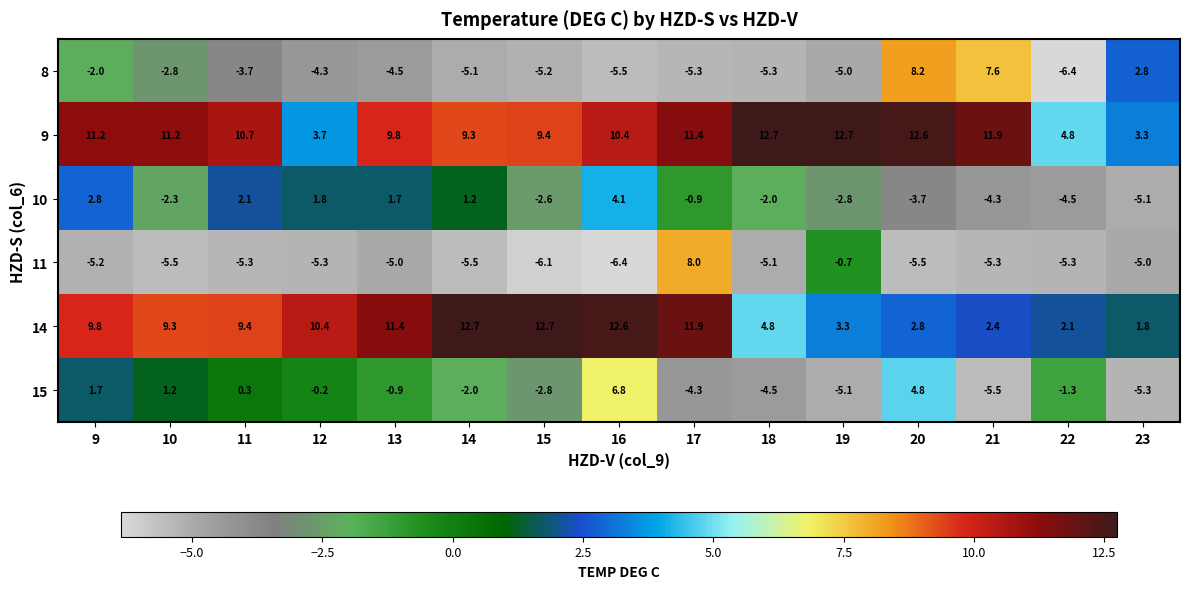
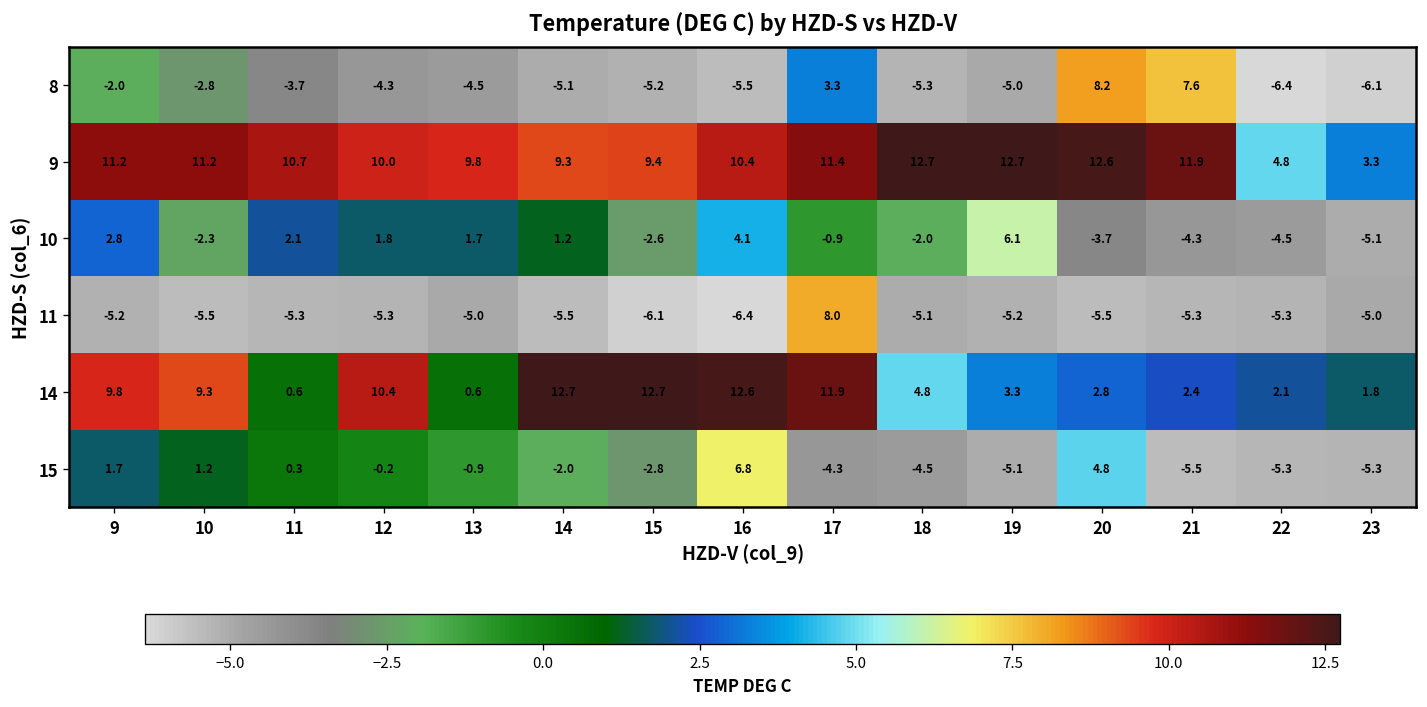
  {
    "8": {
      "9": -2.0,
      "10": -2.8,
      "11": -3.7,
      "12": -4.3,
      "13": -4.5,
      "14": -5.1,
      "15": -5.2,
      "16": -5.5,
-     "17": -5.3,
+     "17": 3.3,
      "18": -5.3,
      "19": -5.0,
      "20": 8.2,
      "21": 7.6,
      "22": -6.4,
-     "23": 2.8
+     "23": -6.1
    },
    "9": {
      "9": 11.2,
      "10": 11.2,
      "11": 10.7,
-     "12": 3.7,
+     "12": 10.0,
      "13": 9.8,
      "14": 9.3,
      "15": 9.4,
      "16": 10.4,
      "17": 11.4,
      "18": 12.7,
      "19": 12.7,
      "20": 12.6,
      "21": 11.9,
      "22": 4.8,
      "23": 3.3
    },
    "10": {
      "9": 2.8,
      "10": -2.3,
      "11": 2.1,
      "12": 1.8,
      "13": 1.7,
      "14": 1.2,
      "15": -2.6,
      "16": 4.1,
      "17": -0.9,
      "18": -2.0,
-     "19": -2.8,
+     "19": 6.1,
      "20": -3.7,
      "21": -4.3,
      "22": -4.5,
      "23": -5.1
    },
    "11": {
      "9": -5.2,
      "10": -5.5,
      "11": -5.3,
      "12": -5.3,
      "13": -5.0,
      "14": -5.5,
      "15": -6.1,
      "16": -6.4,
      "17": 8.0,
      "18": -5.1,
-     "19": -0.7,
+     "19": -5.2,
      "20": -5.5,
      "21": -5.3,
      "22": -5.3,
      "23": -5.0
    },
    "14": {
      "9": 9.8,
      "10": 9.3,
-     "11": 9.4,
+     "11": 0.6,
      "12": 10.4,
-     "13": 11.4,
+     "13": 0.6,
      "14": 12.7,
      "15": 12.7,
      "16": 12.6,
      "17": 11.9,
      "18": 4.8,
      "19": 3.3,
      "20": 2.8,
      "21": 2.4,
      "22": 2.1,
      "23": 1.8
    },
    "15": {
      "9": 1.7,
      "10": 1.2,
      "11": 0.3,
      "12": -0.2,
      "13": -0.9,
      "14": -2.0,
      "15": -2.8,
      "16": 6.8,
      "17": -4.3,
      "18": -4.5,
      "19": -5.1,
      "20": 4.8,
      "21": -5.5,
-     "22": -1.3,
+     "22": -5.3,
      "23": -5.3
    }
  }
